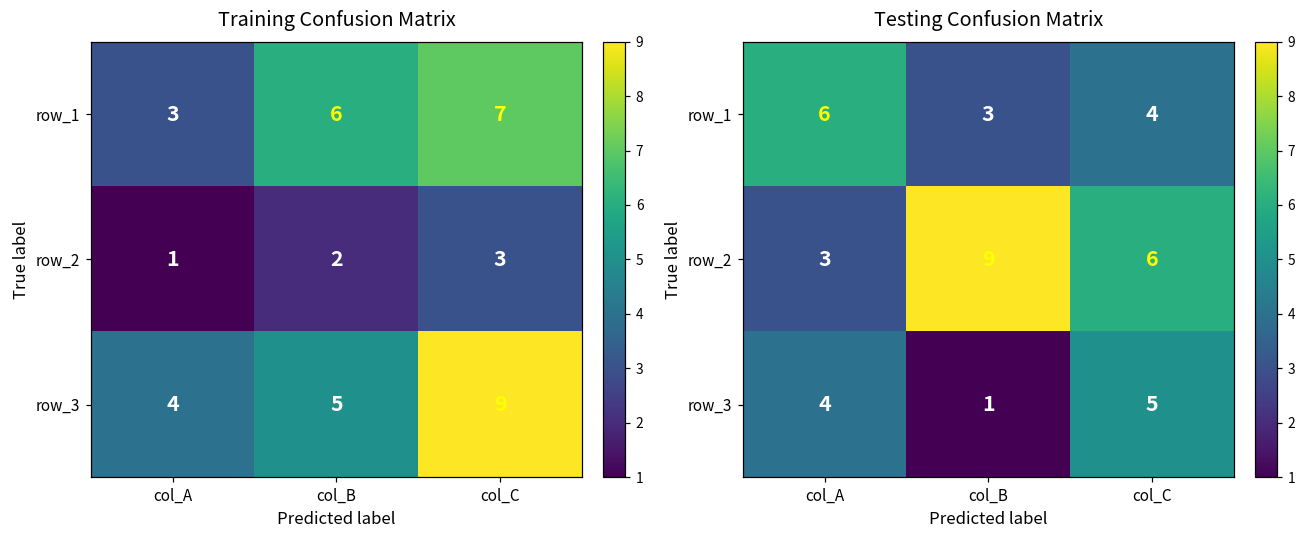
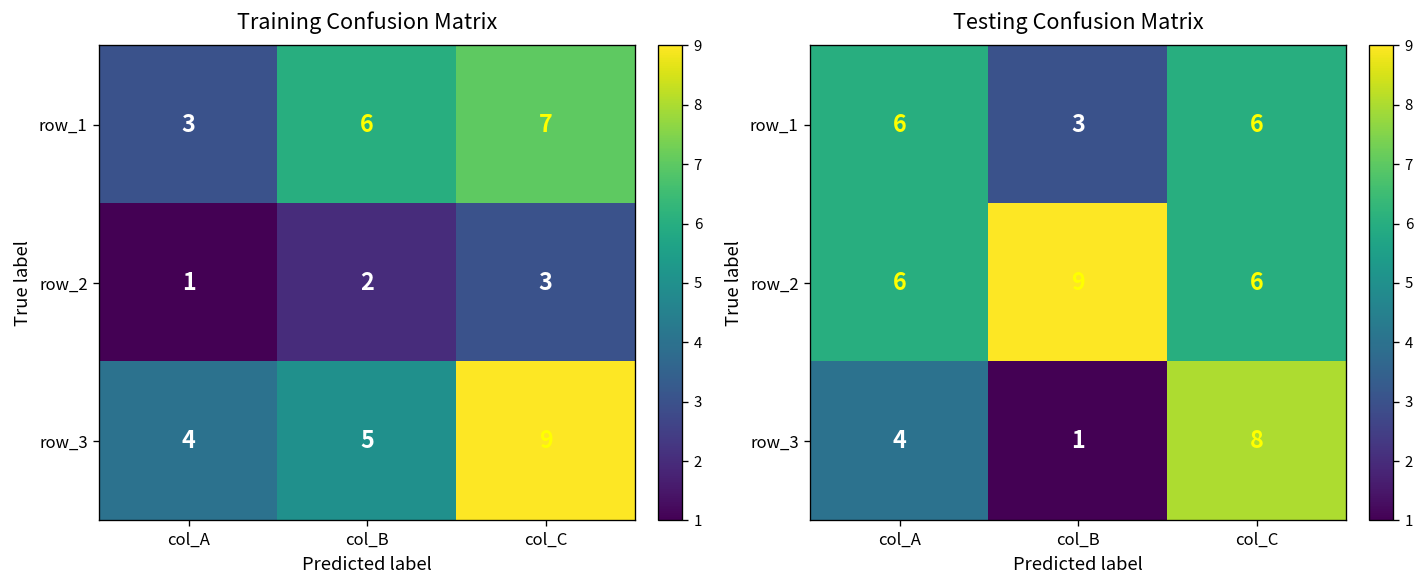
  {
    "Training Confusion Matrix": {
      "row_1": {
        "col_A": 3,
        "col_B": 6,
        "col_C": 7
      },
      "row_2": {
        "col_A": 1,
        "col_B": 2,
        "col_C": 3
      },
      "row_3": {
        "col_A": 4,
        "col_B": 5
      }
    },
    "Testing Confusion Matrix": {
      "row_1": {
        "col_A": 6,
        "col_B": 3,
-       "col_C": 4
+       "col_C": 6
      },
      "row_2": {
-       "col_A": 3,
+       "col_A": 6,
        "col_C": 6
      },
      "row_3": {
        "col_A": 4,
        "col_B": 1,
-       "col_C": 5
+       "col_C": 8
      }
    }
  }
